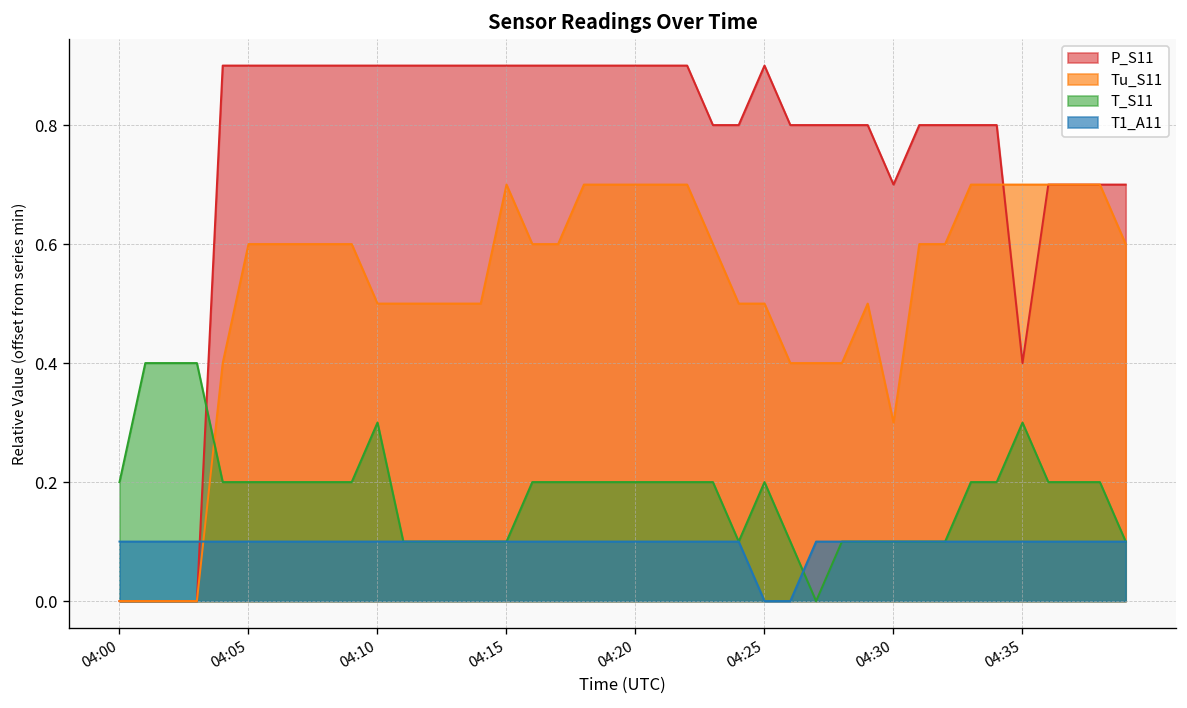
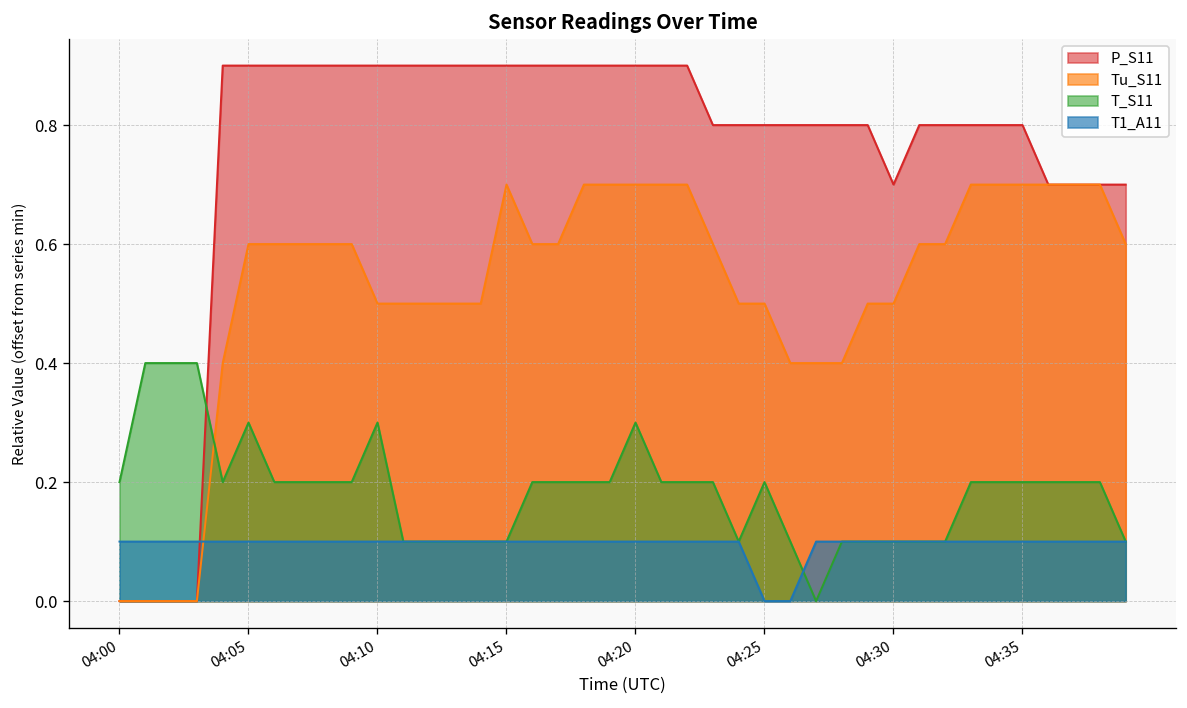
  {
    "P_S11": {
      "04:05": 0.90,
      "04:10": 0.90,
      "04:15": 0.90,
      "04:20": 0.90,
-     "04:25": 0.90,
+     "04:25": 0.80,
      "04:30": 0.70,
-     "04:35": 0.40
+     "04:35": 0.80
    },
    "Tu_S11": {
      "04:05": 0.60,
      "04:10": 0.50,
      "04:15": 0.70,
      "04:20": 0.70,
      "04:25": 0.50,
-     "04:30": 0.30,
+     "04:30": 0.50,
      "04:35": 0.70
    },
    "T_S11": {
      "04:00": 0.20,
-     "04:05": 0.20,
+     "04:05": 0.30,
      "04:10": 0.30,
-     "04:20": 0.20,
+     "04:20": 0.30,
      "04:25": 0.20,
-     "04:35": 0.30
+     "04:35": 0.20
    },
    "T1_A11": {
      "04:00": 0.10,
      "04:05": 0.10,
      "04:10": 0.10,
      "04:20": 0.10,
      "04:25": 0.00,
      "04:35": 0.10
    }
  }
